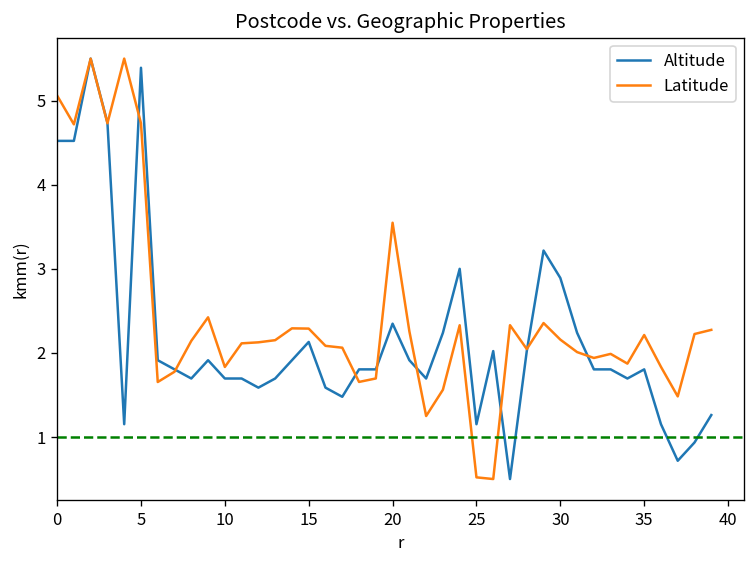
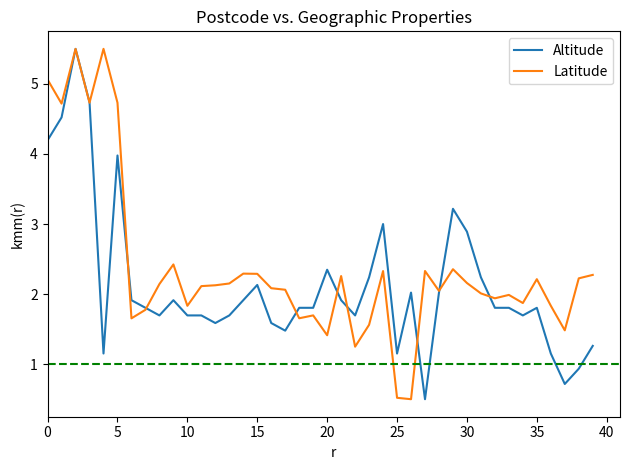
  {
    "Altitude": {
-     "0": 4.5,
-     "5": 5.4,
+     "0": 4.2,
+     "5": 4.0,
      "10": 1.7,
      "15": 2.1,
      "20": 2.3,
      "25": 1.2,
      "30": 2.9,
      "35": 1.8
    },
    "Latitude": {
      "0": 5.1,
      "5": 4.7,
      "10": 1.8,
      "15": 2.3,
-     "20": 3.5,
+     "20": 1.4,
      "25": 0.5,
      "30": 2.2,
      "35": 2.2
    }
  }
